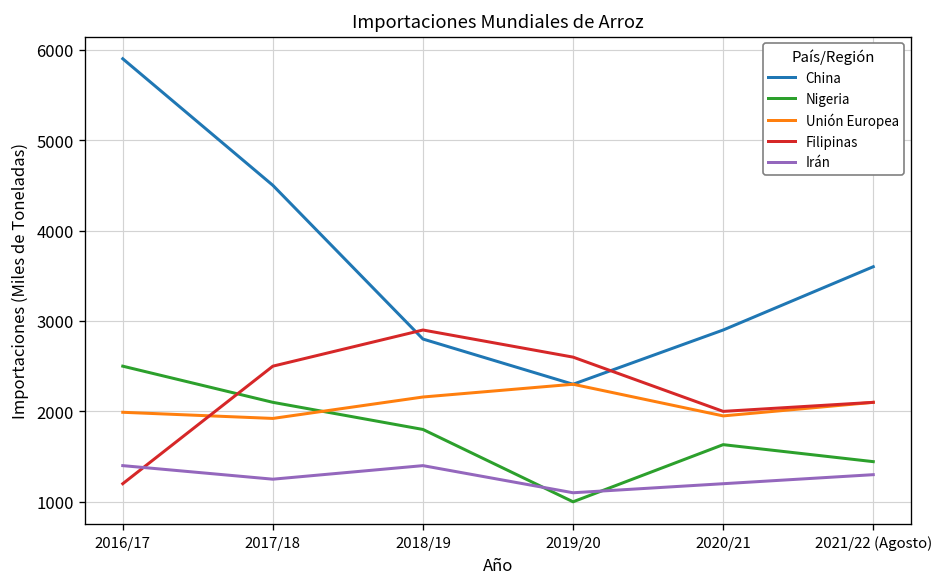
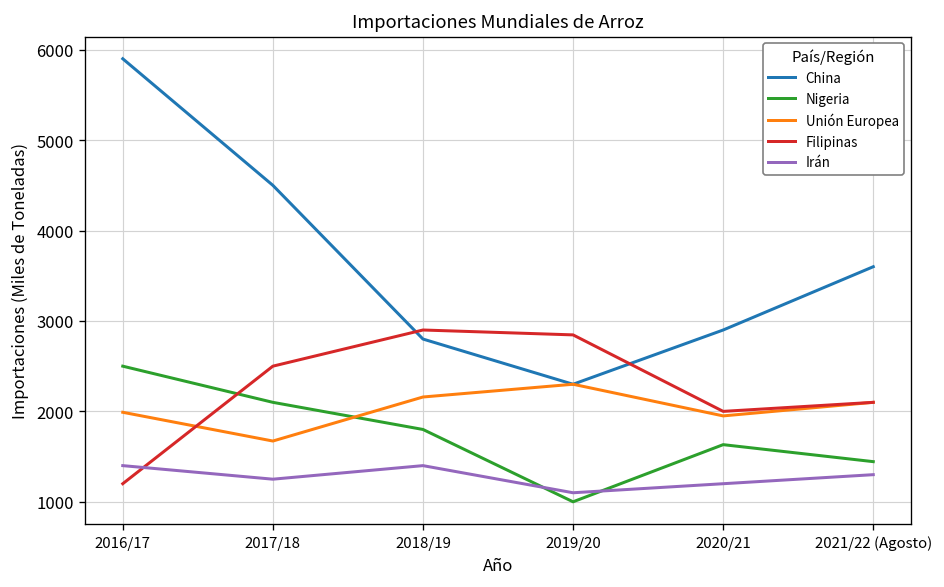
  {
    "China": {
      "2016/17": 5900,
      "2017/18": 4500,
      "2018/19": 2800,
      "2020/21": 2900,
      "2021/22 (Agosto)": 3600
    },
    "Nigeria": {
      "2016/17": 2500,
      "2017/18": 2100,
      "2018/19": 1800,
      "2019/20": 1000,
      "2020/21": 1600,
      "2021/22 (Agosto)": 1400
    },
    "Unión Europea": {
      "2016/17": 2000,
-     "2017/18": 1900,
+     "2017/18": 1700,
      "2018/19": 2200,
      "2020/21": 2000
    },
    "Filipinas": {
      "2016/17": 1200,
      "2017/18": 2500,
      "2018/19": 2900,
-     "2019/20": 2600,
+     "2019/20": 2800,
      "2020/21": 2000
    },
    "Irán": {
      "2016/17": 1400,
      "2017/18": 1300,
      "2018/19": 1400,
      "2019/20": 1100,
      "2020/21": 1200,
      "2021/22 (Agosto)": 1300
    }
  }
